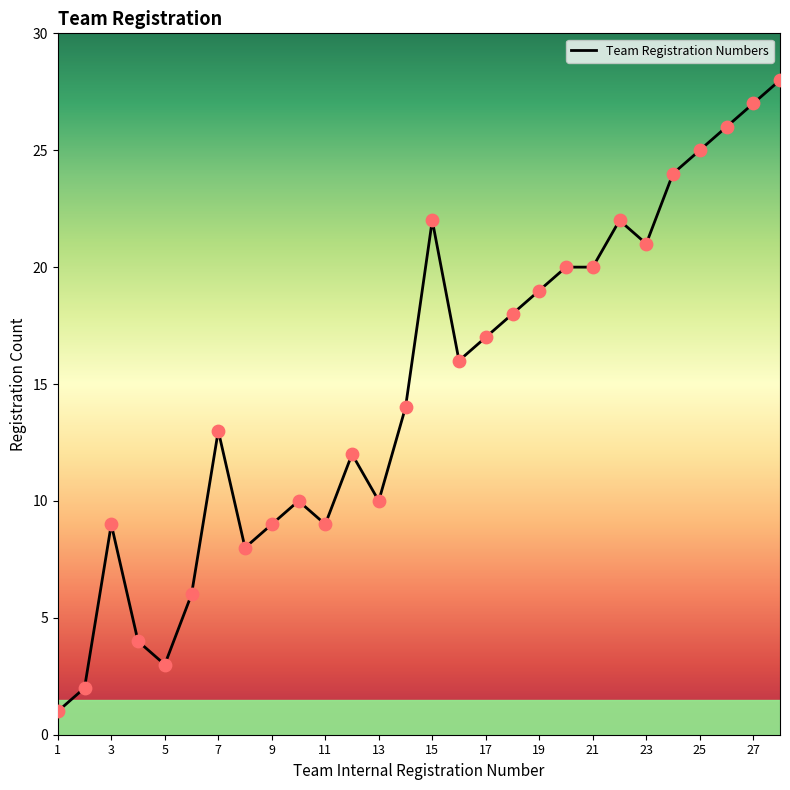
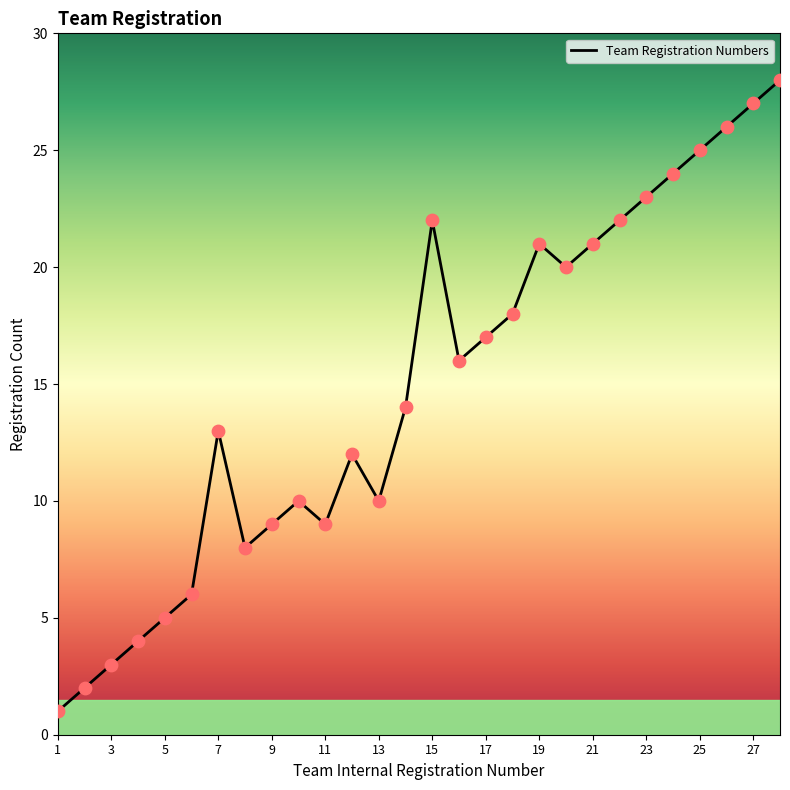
  {
-   "3": 9,
-   "5": 3,
+   "3": 3,
+   "5": 5,
    "7": 13,
    "9": 9,
    "11": 9,
    "13": 10,
    "15": 22,
    "17": 17,
-   "19": 19,
-   "21": 20,
-   "23": 21,
+   "19": 21,
+   "21": 21,
+   "23": 23,
    "25": 25,
    "27": 27
  }
